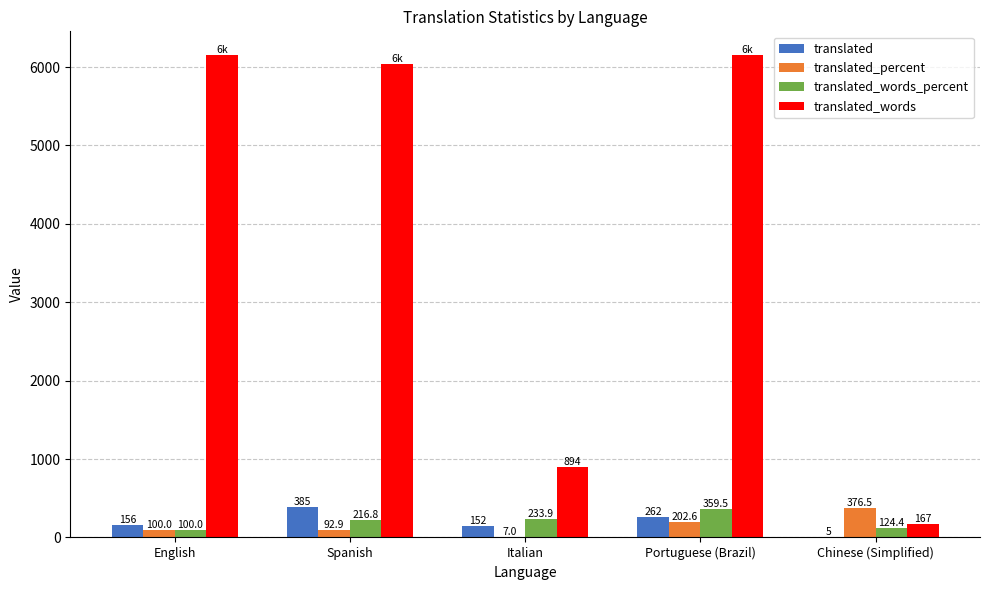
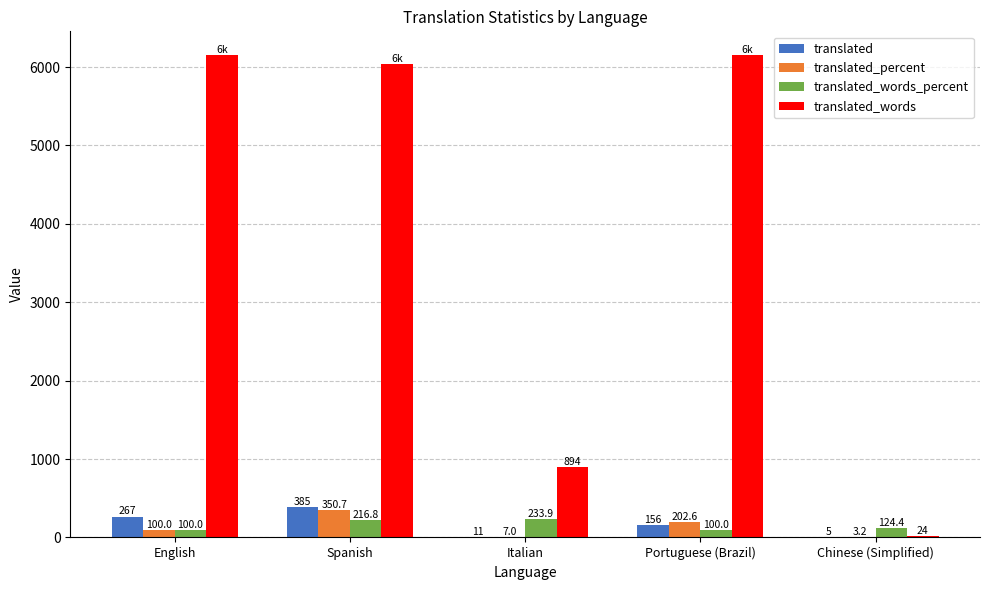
  {
    "translated": {
-     "English": "156",
+     "English": "267",
      "Spanish": "385",
-     "Italian": "152",
-     "Portuguese (Brazil)": "262",
+     "Italian": "11",
+     "Portuguese (Brazil)": "156",
      "Chinese (Simplified)": "5"
    },
    "translated_percent": {
      "English": "100.0",
-     "Spanish": "92.9",
+     "Spanish": "350.7",
      "Italian": "7.0",
      "Portuguese (Brazil)": "202.6",
-     "Chinese (Simplified)": "376.5"
+     "Chinese (Simplified)": "3.2"
    },
    "translated_words_percent": {
      "English": "100.0",
      "Spanish": "216.8",
      "Italian": "233.9",
-     "Portuguese (Brazil)": "359.5",
+     "Portuguese (Brazil)": "100.0",
      "Chinese (Simplified)": "124.4"
    },
    "translated_words": {
      "English": "6k",
      "Spanish": "6k",
      "Italian": "894",
      "Portuguese (Brazil)": "6k",
-     "Chinese (Simplified)": "167"
+     "Chinese (Simplified)": "24"
    }
  }
